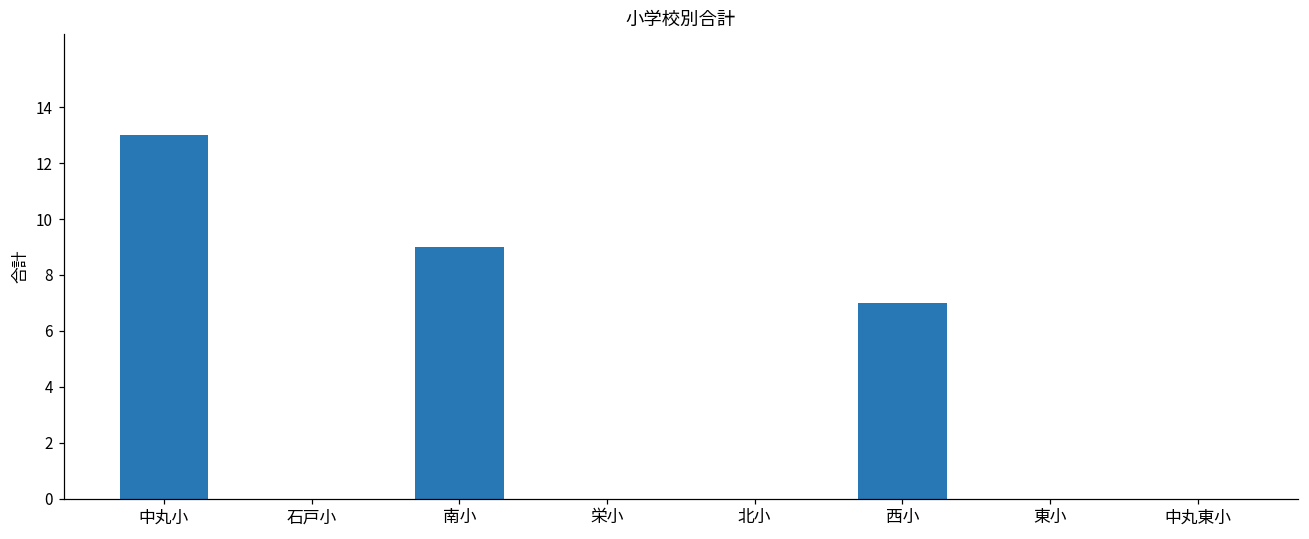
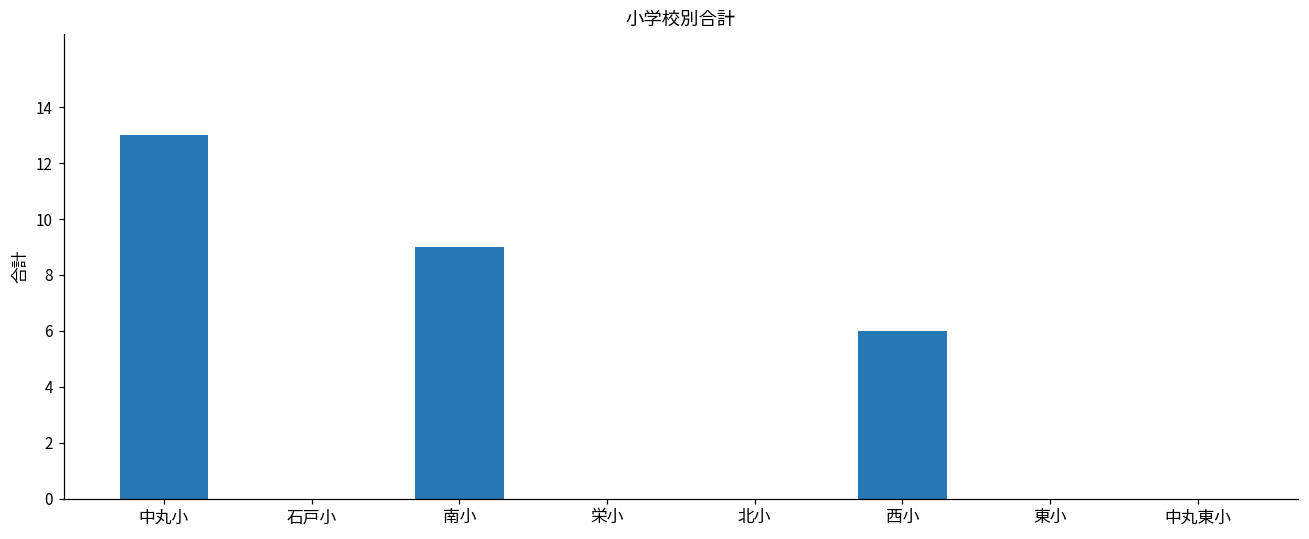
  {
    "中丸小": 13,
    "石戸小": 0,
    "南小": 9,
    "栄小": 0,
    "北小": 0,
-   "西小": 7,
+   "西小": 6,
    "東小": 0,
    "中丸東小": 0
  }
